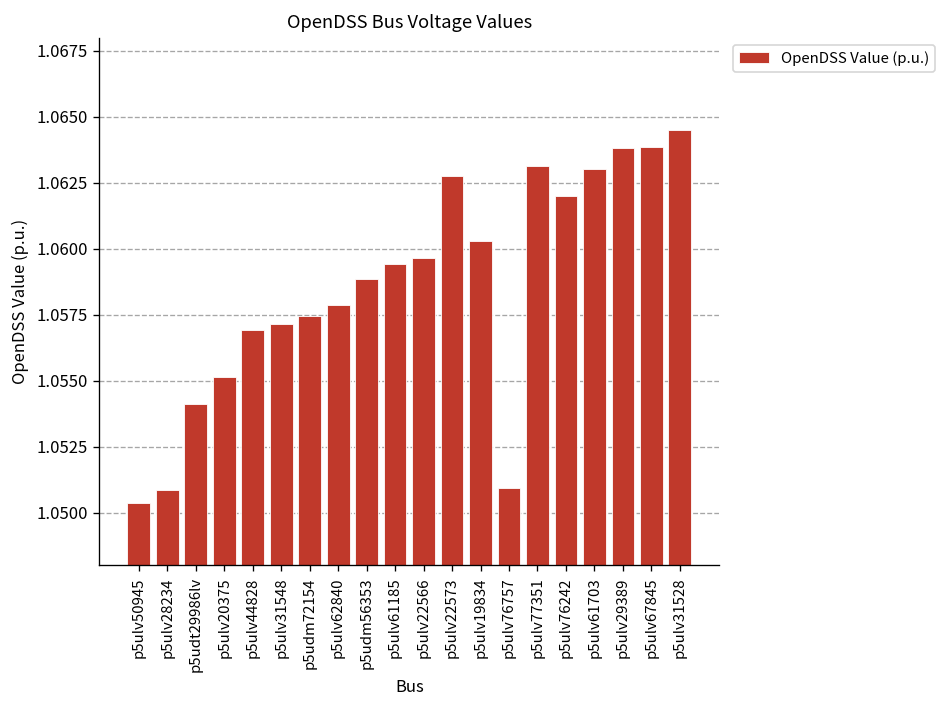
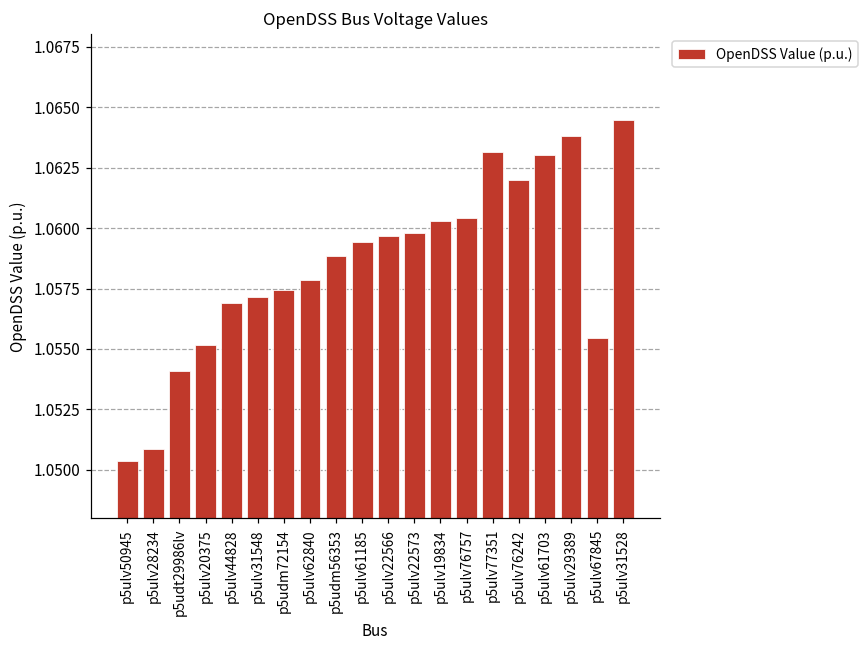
  {
    "p5ulv50945": 1.0504,
    "p5ulv28234": 1.0509,
    "p5udt29986lv": 1.0541,
    "p5ulv20375": 1.0551,
    "p5ulv44828": 1.0569,
    "p5ulv31548": 1.0571,
    "p5udm72154": 1.0574,
    "p5ulv62840": 1.0579,
    "p5udm56353": 1.0589,
    "p5ulv61185": 1.0594,
    "p5ulv22566": 1.0597,
-   "p5ulv22573": 1.0628,
+   "p5ulv22573": 1.0598,
    "p5ulv19834": 1.0603,
-   "p5ulv76757": 1.0509,
+   "p5ulv76757": 1.0604,
    "p5ulv77351": 1.0631,
    "p5ulv76242": 1.0620,
    "p5ulv61703": 1.0630,
    "p5ulv29389": 1.0638,
-   "p5ulv67845": 1.0639,
+   "p5ulv67845": 1.0555,
    "p5ulv31528": 1.0645
  }
